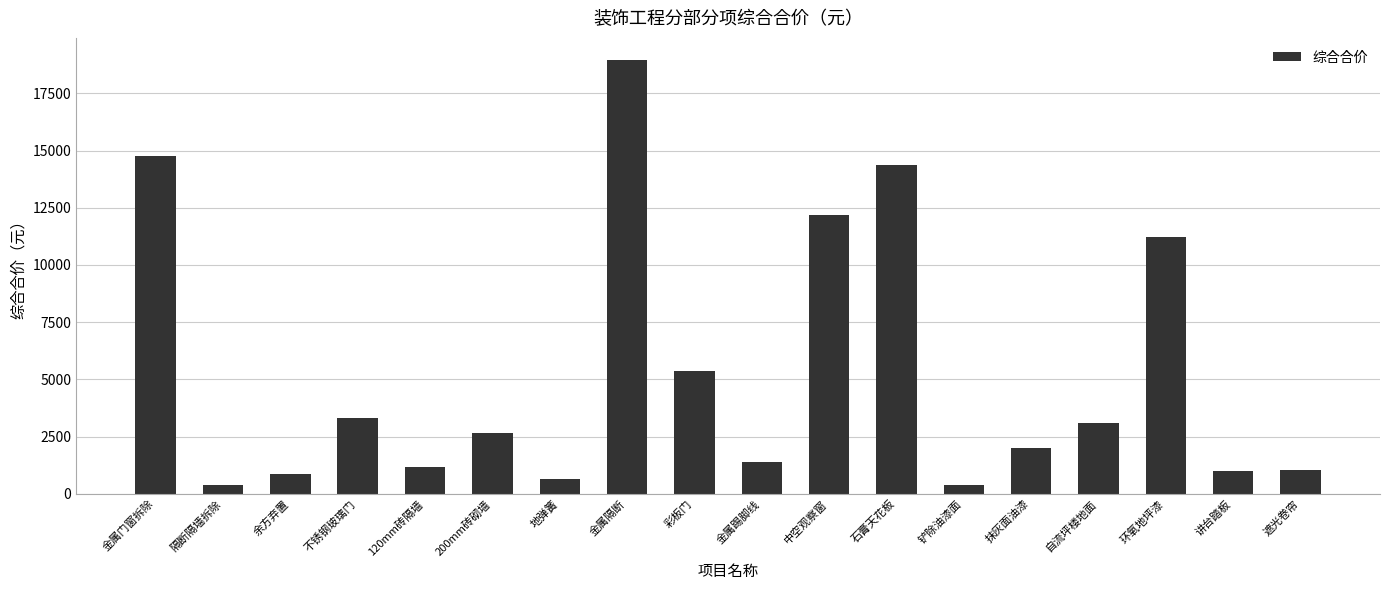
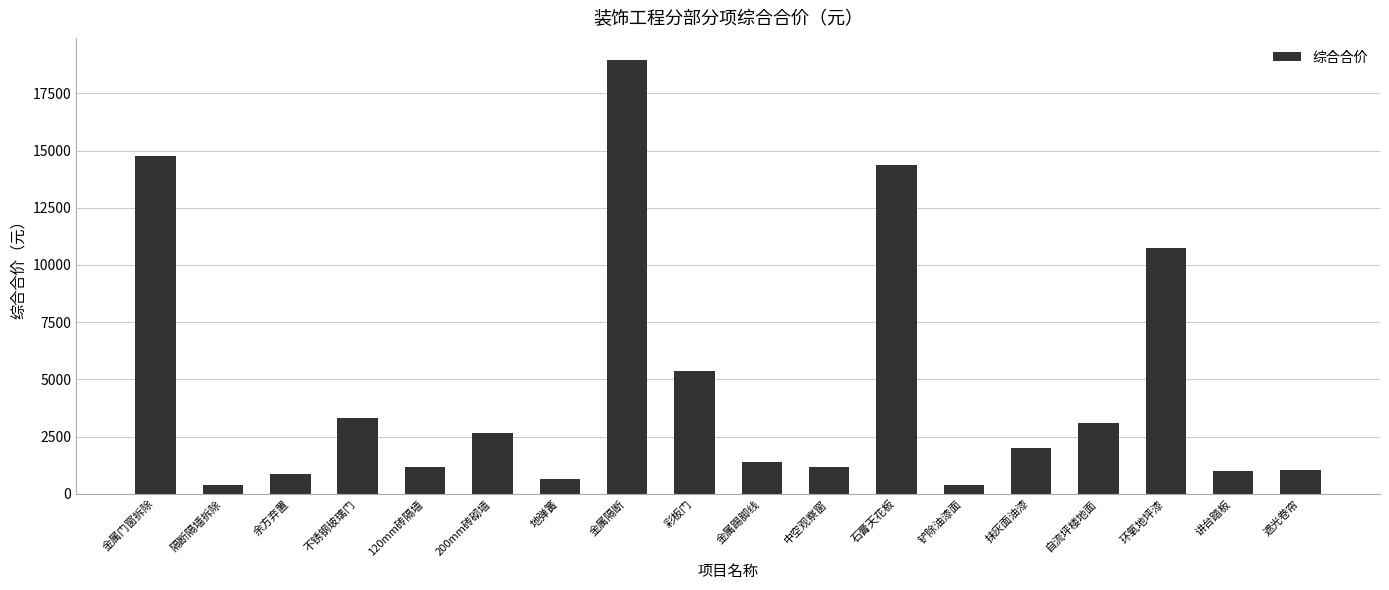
  {
    "金属门窗拆除": 14800,
    "隔断隔墙拆除": 400,
    "余方弃置": 900,
    "不锈钢玻璃门": 3300,
    "120mm砖隔墙": 1200,
    "200mm砖砌墙": 2700,
    "地弹簧": 600,
    "金属隔断": 19000,
    "彩板门": 5400,
    "金属踢脚线": 1400,
-   "中空观察窗": 12200,
+   "中空观察窗": 1200,
    "石膏天花板": 14400,
    "铲除油漆面": 400,
    "抹灰面油漆": 2000,
    "自流坪楼地面": 3100,
-   "环氧地坪漆": 11200,
+   "环氧地坪漆": 10700,
    "讲台踏板": 1000,
    "遮光卷帘": 1100
  }
